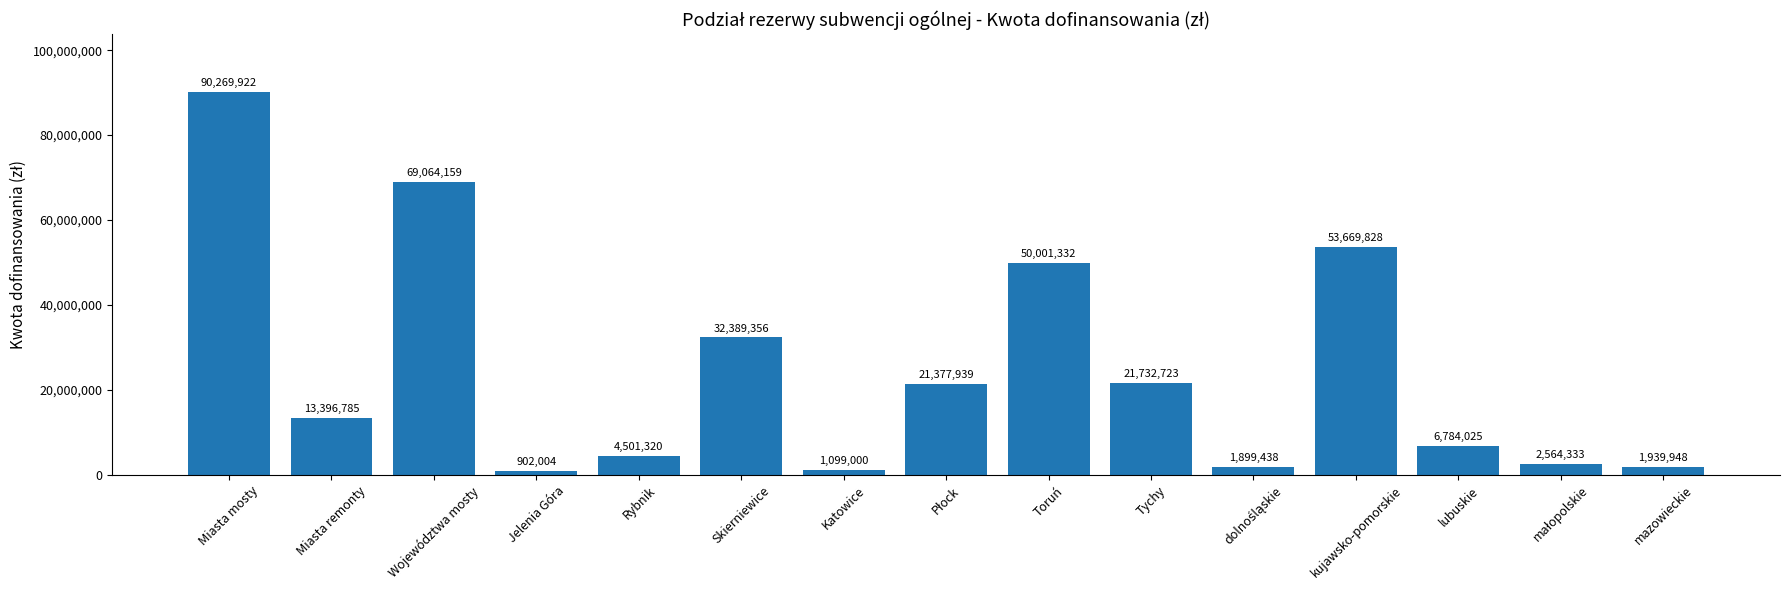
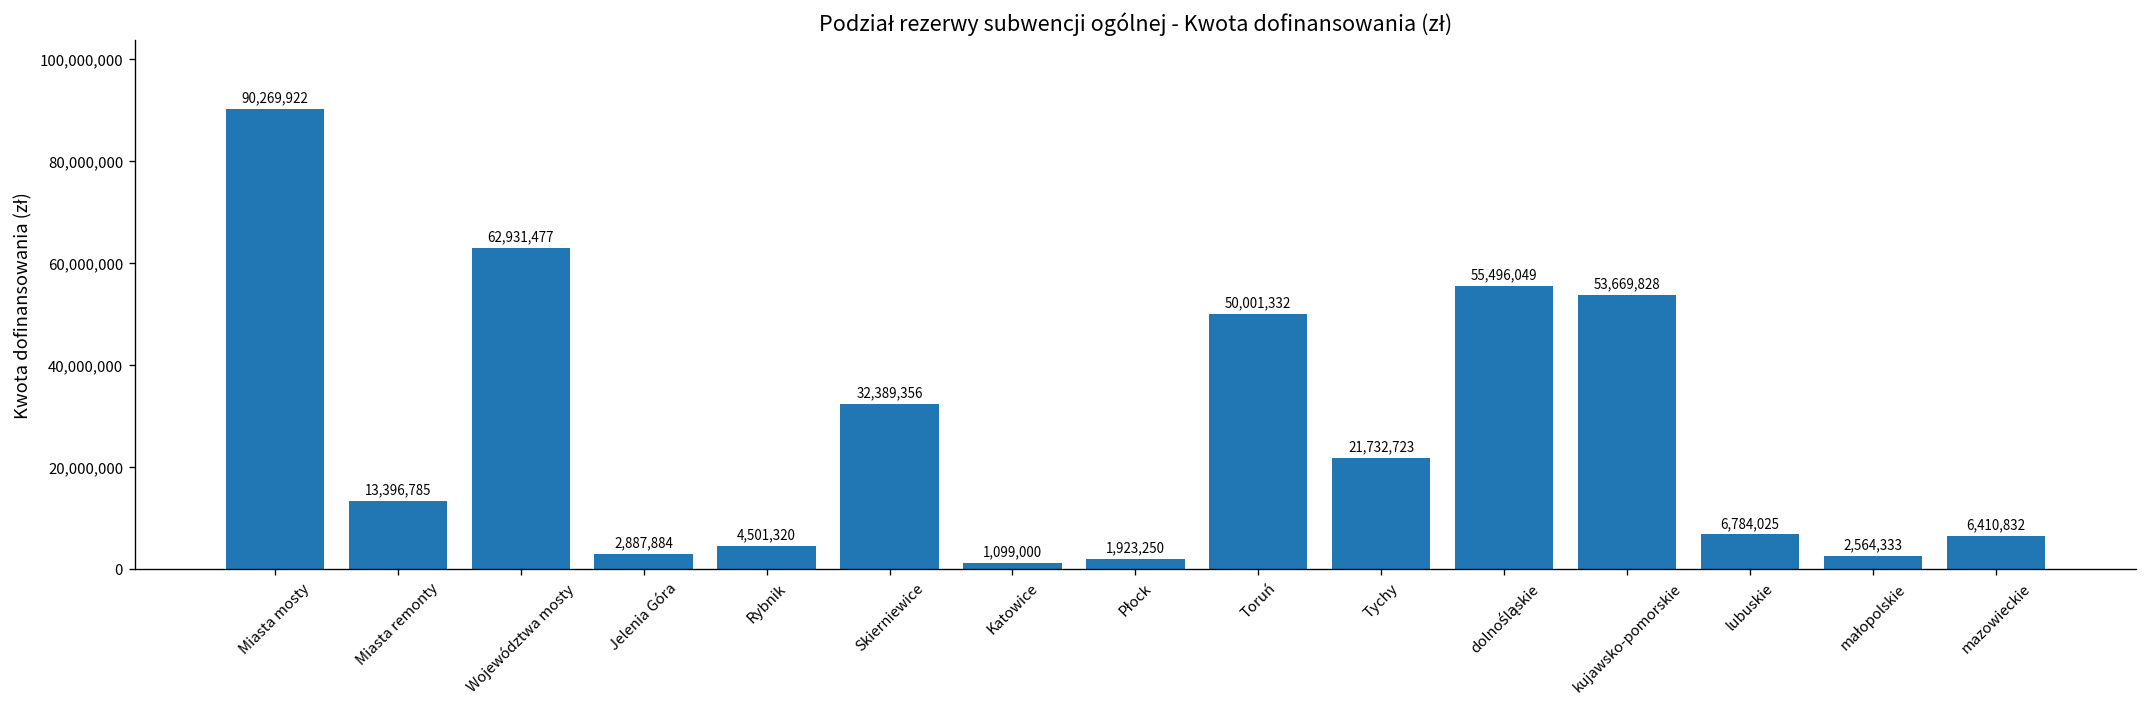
  {
    "Miasta mosty": "90,269,922",
    "Miasta remonty": "13,396,785",
-   "Województwa mosty": "69,064,159",
-   "Jelenia Góra": "902,004",
+   "Województwa mosty": "62,931,477",
+   "Jelenia Góra": "2,887,884",
    "Rybnik": "4,501,320",
    "Skierniewice": "32,389,356",
    "Katowice": "1,099,000",
-   "Płock": "21,377,939",
+   "Płock": "1,923,250",
    "Toruń": "50,001,332",
    "Tychy": "21,732,723",
-   "dolnośląskie": "1,899,438",
+   "dolnośląskie": "55,496,049",
    "kujawsko-pomorskie": "53,669,828",
    "lubuskie": "6,784,025",
    "małopolskie": "2,564,333",
-   "mazowieckie": "1,939,948"
+   "mazowieckie": "6,410,832"
  }
